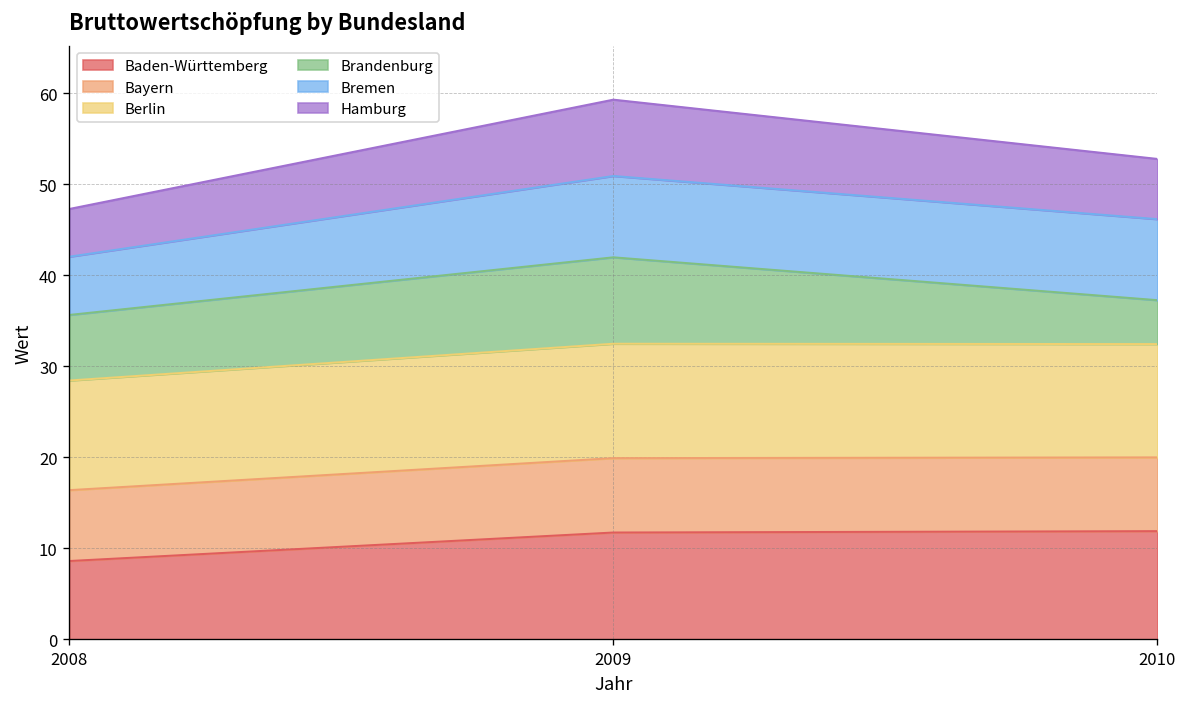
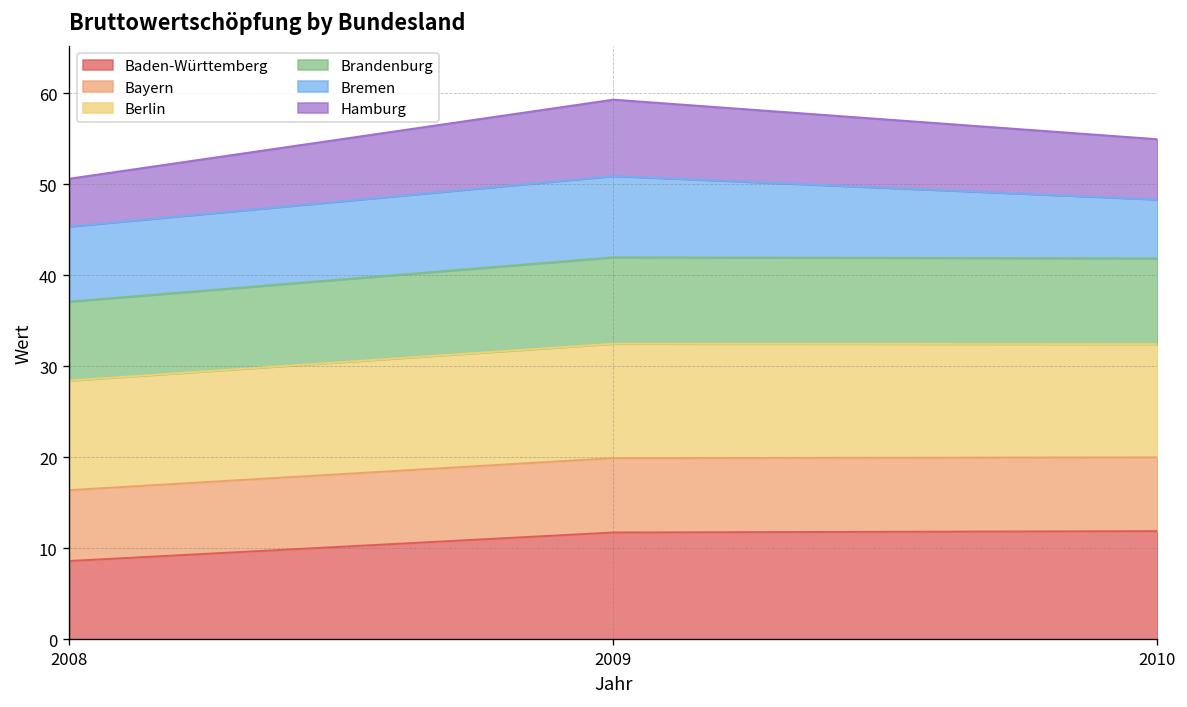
  {
    "Baden-Württemberg": {
      "2008": 9,
      "2009": 12,
      "2010": 12
    },
    "Brandenburg": {
-     "2008": 7,
+     "2008": 9,
      "2009": 9,
-     "2010": 5
+     "2010": 9
    },
    "Bremen": {
-     "2008": 6,
+     "2008": 8,
      "2009": 9,
-     "2010": 9
+     "2010": 6
    },
    "Hamburg": {
      "2008": 5,
      "2009": 8,
      "2010": 7
    }
  }
